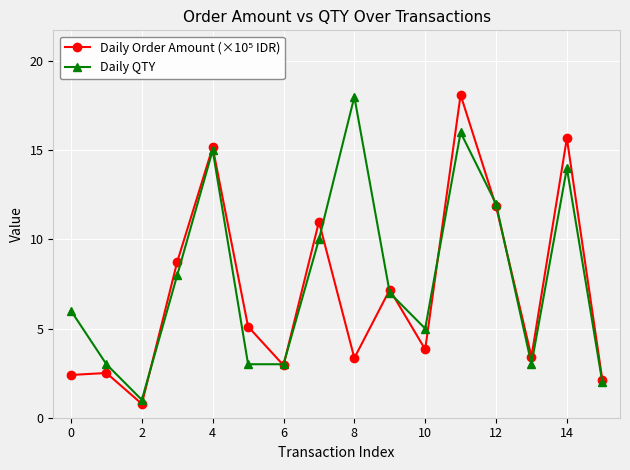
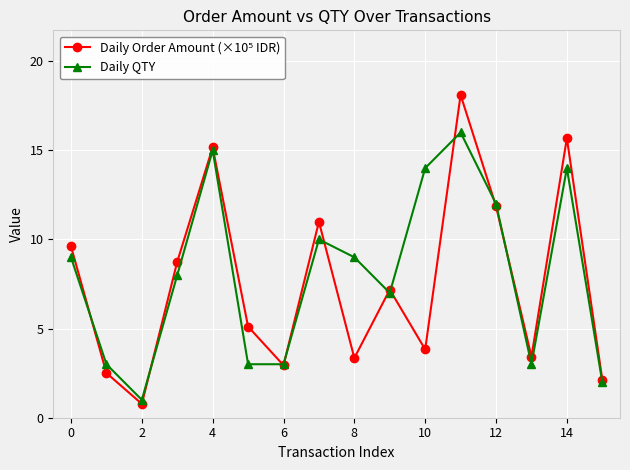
  {
    "Daily Order Amount (×10⁵ IDR)": {
-     "0": 2.4,
+     "0": 9.6,
      "2": 0.8,
      "4": 15.2,
      "8": 3.3,
      "10": 3.8,
      "14": 15.7
    },
    "Daily QTY": {
-     "0": 6,
+     "0": 9,
      "2": 1,
      "4": 15,
-     "8": 18,
-     "10": 5,
+     "8": 9,
+     "10": 14,
      "14": 14
    }
  }
